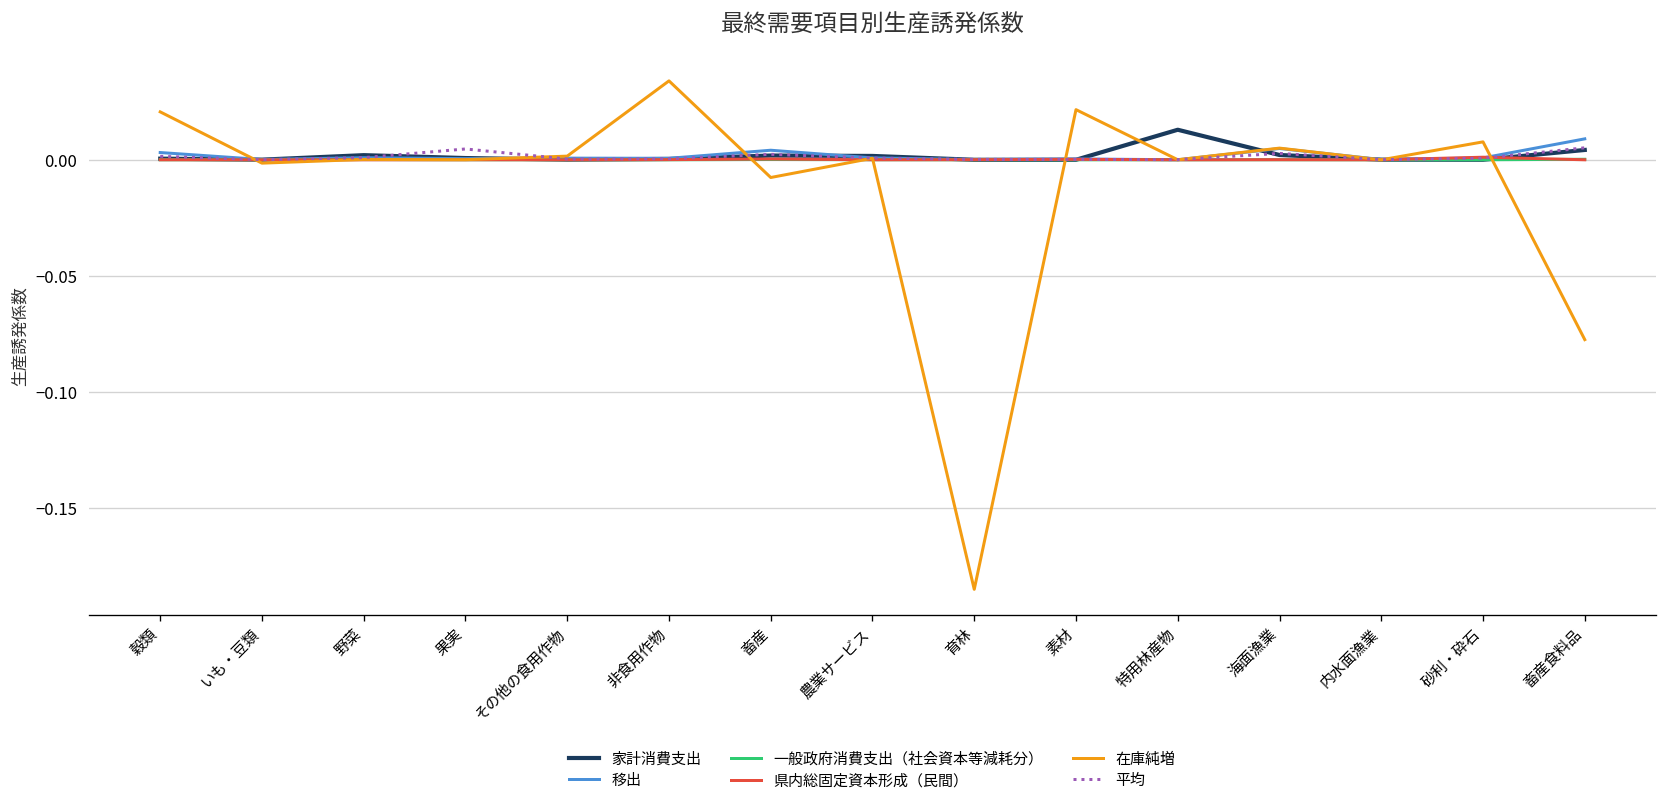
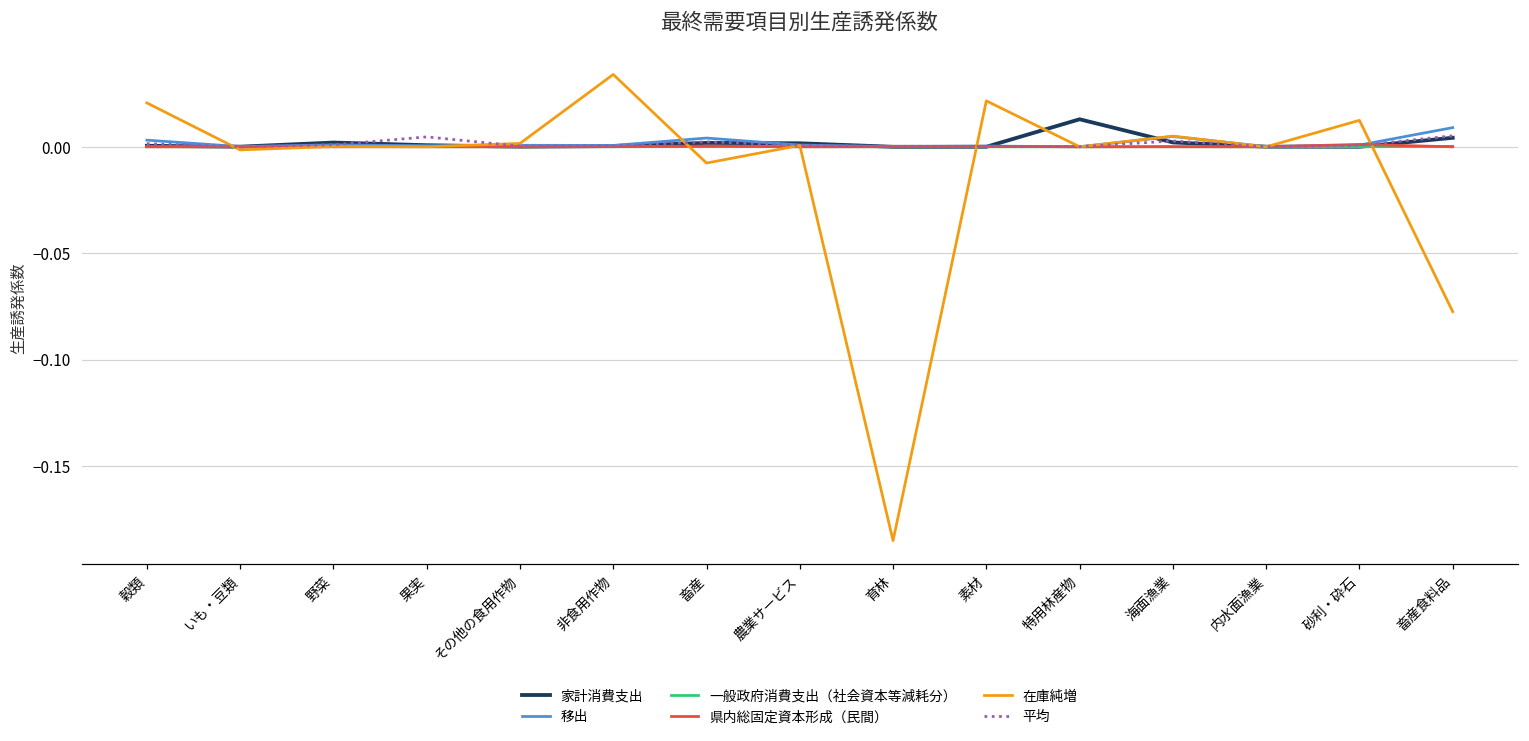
  {
    "家計消費支出": {
      "特用林産物": 0.013
    },
    "移出": {
      "穀類": 0.003,
      "畜産": 0.004,
      "畜産食料品": 0.009
    },
    "在庫純増": {
      "穀類": 0.021,
      "いも・豆類": -0.001,
      "非食用作物": 0.034,
      "畜産": -0.008,
      "育林": -0.185,
      "素材": 0.022,
-     "砂利・砕石": 0.008,
+     "砂利・砕石": 0.012,
      "畜産食料品": -0.077
    },
    "平均": {
      "果実": 0.005
    }
  }
